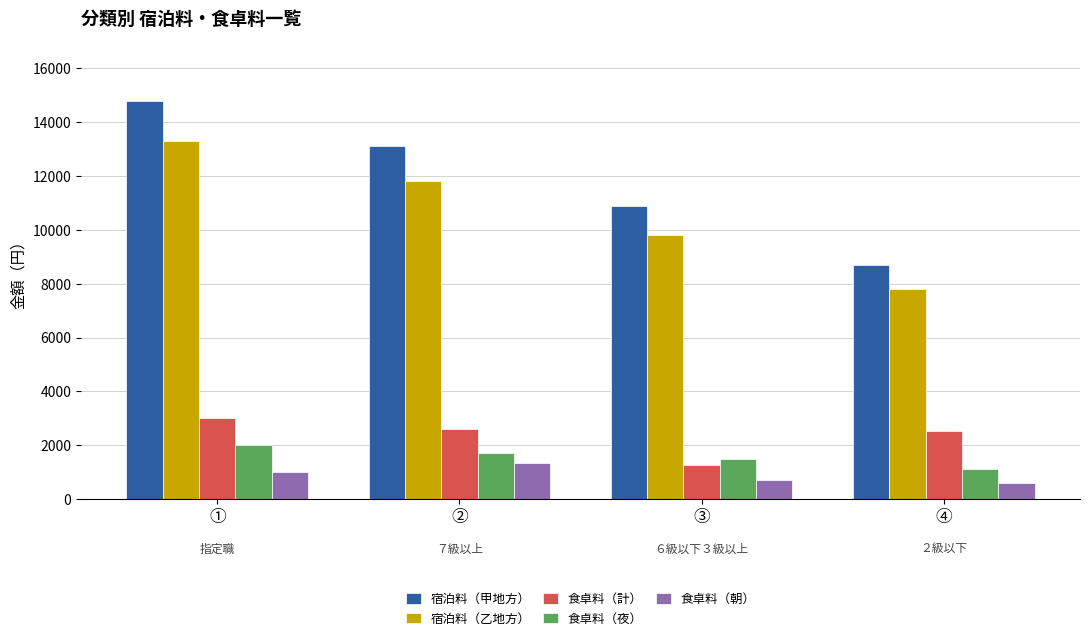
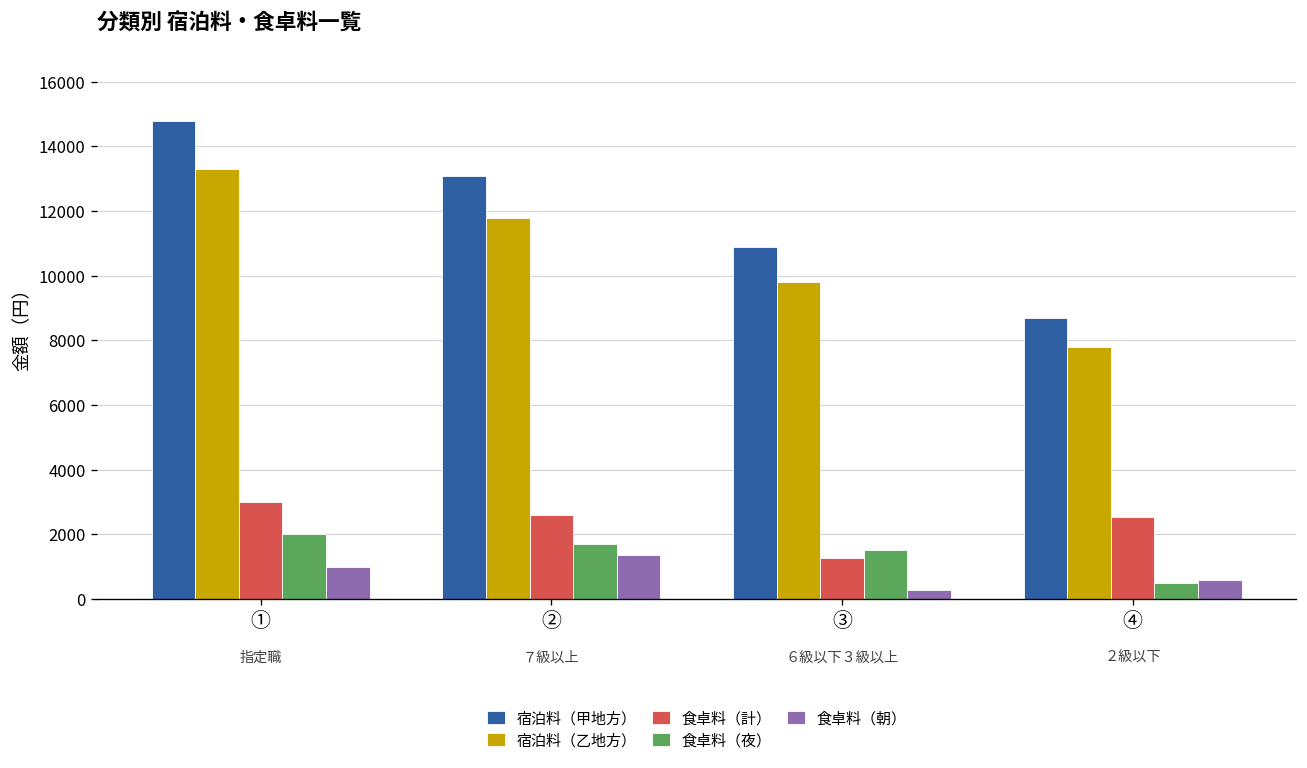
  {
    "宿泊料（甲地方）": {
      "①": 14800,
      "②": 13100,
      "③": 10900,
      "④": 8700
    },
    "宿泊料（乙地方）": {
      "①": 13300,
      "②": 11800,
      "③": 9800,
      "④": 7800
    },
    "食卓料（計）": {
      "①": 3000,
      "②": 2600,
      "③": 1300,
      "④": 2500
    },
    "食卓料（夜）": {
      "①": 2000,
      "②": 1700,
      "③": 1500,
-     "④": 1100
+     "④": 500
    },
    "食卓料（朝）": {
      "①": 1000,
      "②": 1300,
-     "③": 700,
+     "③": 300,
      "④": 600
    }
  }
